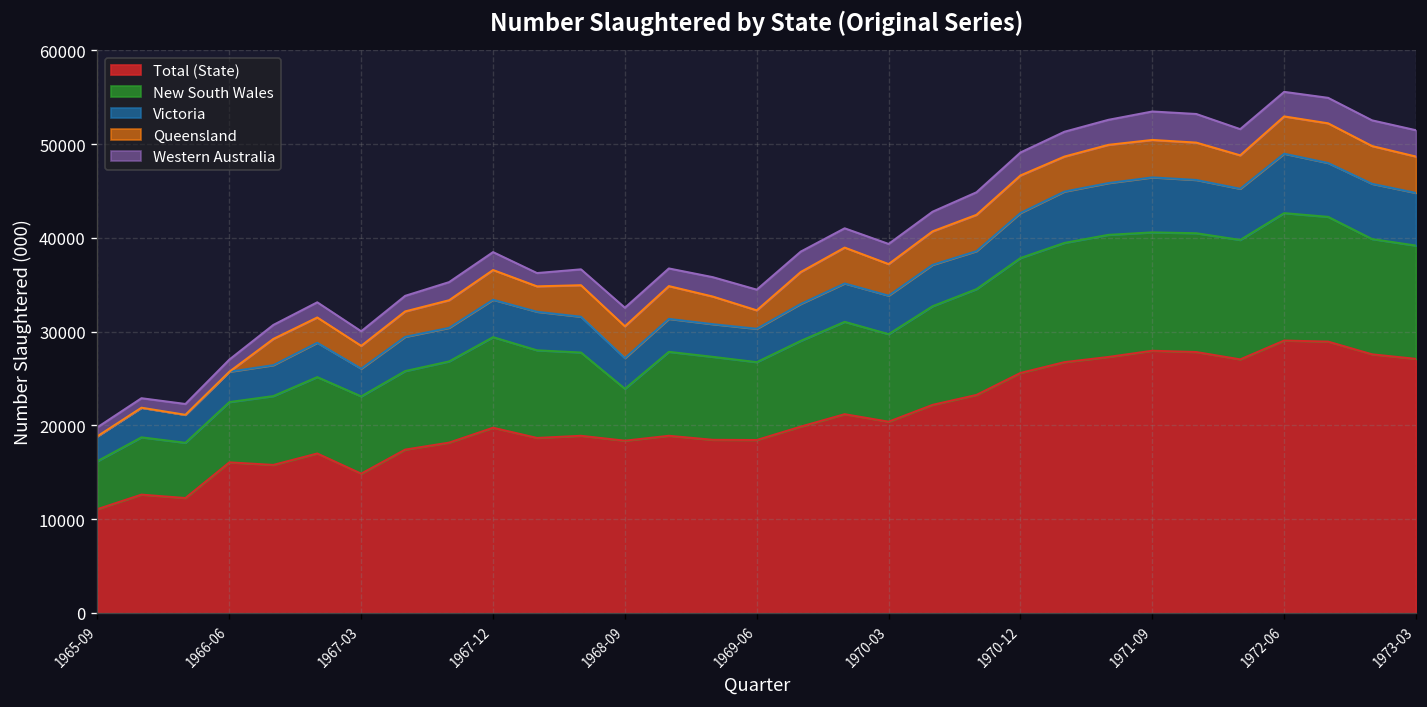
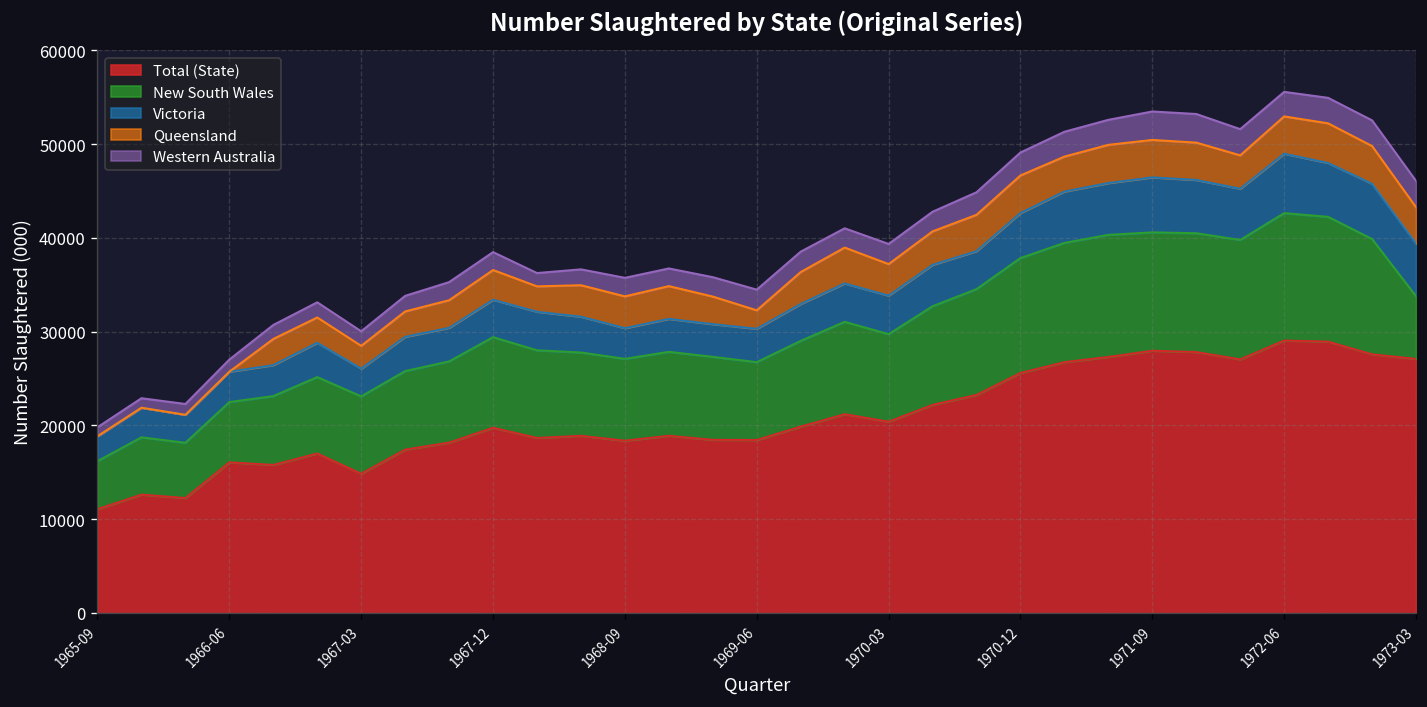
  {
    "Total (State)": {
      "1965-09": 11000,
      "1966-06": 16000,
      "1967-03": 15000,
      "1967-12": 20000,
      "1968-09": 18000,
      "1969-06": 18000,
      "1970-03": 20000,
      "1970-12": 26000,
      "1971-09": 28000,
      "1972-06": 29000,
      "1973-03": 27000
    },
    "New South Wales": {
      "1965-09": 5000,
      "1966-06": 6000,
      "1967-03": 8000,
      "1967-12": 10000,
-     "1968-09": 6000,
+     "1968-09": 9000,
      "1969-06": 8000,
      "1970-03": 9000,
      "1970-12": 12000,
      "1971-09": 13000,
      "1972-06": 14000,
-     "1973-03": 12000
+     "1973-03": 7000
    },
    "Victoria": {
      "1967-03": 3000,
      "1967-12": 4000,
      "1968-09": 3000,
      "1969-06": 4000,
      "1970-03": 4000,
      "1970-12": 5000,
      "1971-09": 6000,
      "1972-06": 6000,
      "1973-03": 6000
    },
    "Queensland": {
      "1967-03": 2000,
      "1967-12": 3000,
      "1968-09": 3000,
      "1969-06": 2000,
      "1970-03": 3000,
      "1970-12": 4000,
      "1971-09": 4000,
      "1972-06": 4000,
      "1973-03": 4000
    },
    "Western Australia": {
      "1965-09": 1000,
      "1966-06": 1000,
      "1967-03": 2000,
      "1967-12": 2000,
      "1968-09": 2000,
      "1969-06": 2000,
      "1970-03": 2000,
      "1970-12": 2000,
      "1971-09": 3000,
      "1972-06": 3000,
      "1973-03": 3000
    }
  }
